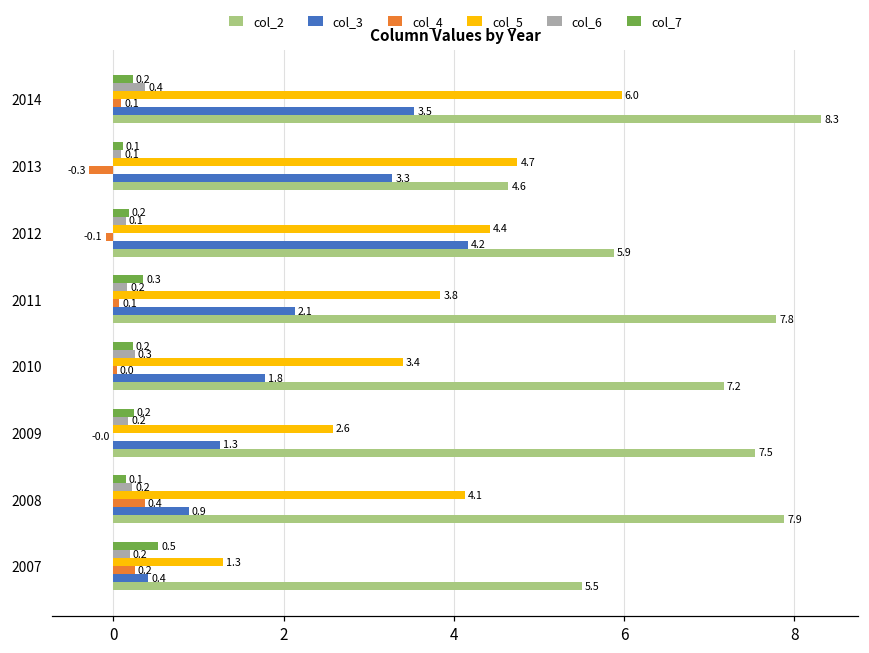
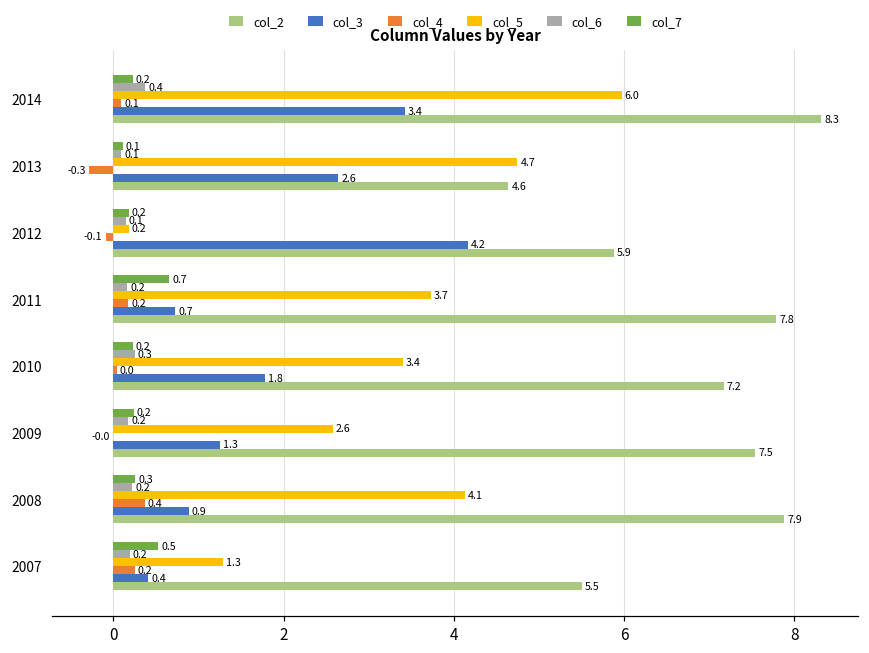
  {
    "col_3": {
-     "2014": 3.5,
-     "2013": 3.3,
+     "2014": 3.4,
+     "2013": 2.6,
      "2012": 4.2,
-     "2011": 2.1,
+     "2011": 0.7,
      "2010": 1.8,
      "2009": 1.3,
      "2008": 0.9,
      "2007": 0.4
    },
    "col_4": {
      "2014": 0.1,
      "2013": -0.3,
      "2012": -0.1,
-     "2011": 0.1,
+     "2011": 0.2,
      "2010": 0.0,
      "2009": -0.0,
      "2008": 0.4,
      "2007": 0.2
    },
    "col_5": {
      "2014": 6.0,
      "2013": 4.7,
-     "2012": 4.4,
-     "2011": 3.8,
+     "2012": 0.2,
+     "2011": 3.7,
      "2010": 3.4,
      "2009": 2.6,
      "2008": 4.1,
      "2007": 1.3
    },
    "col_7": {
      "2014": 0.2,
-     "2011": 0.3,
-     "2008": 0.1,
+     "2011": 0.7,
+     "2008": 0.3,
      "2007": 0.5
    }
  }
